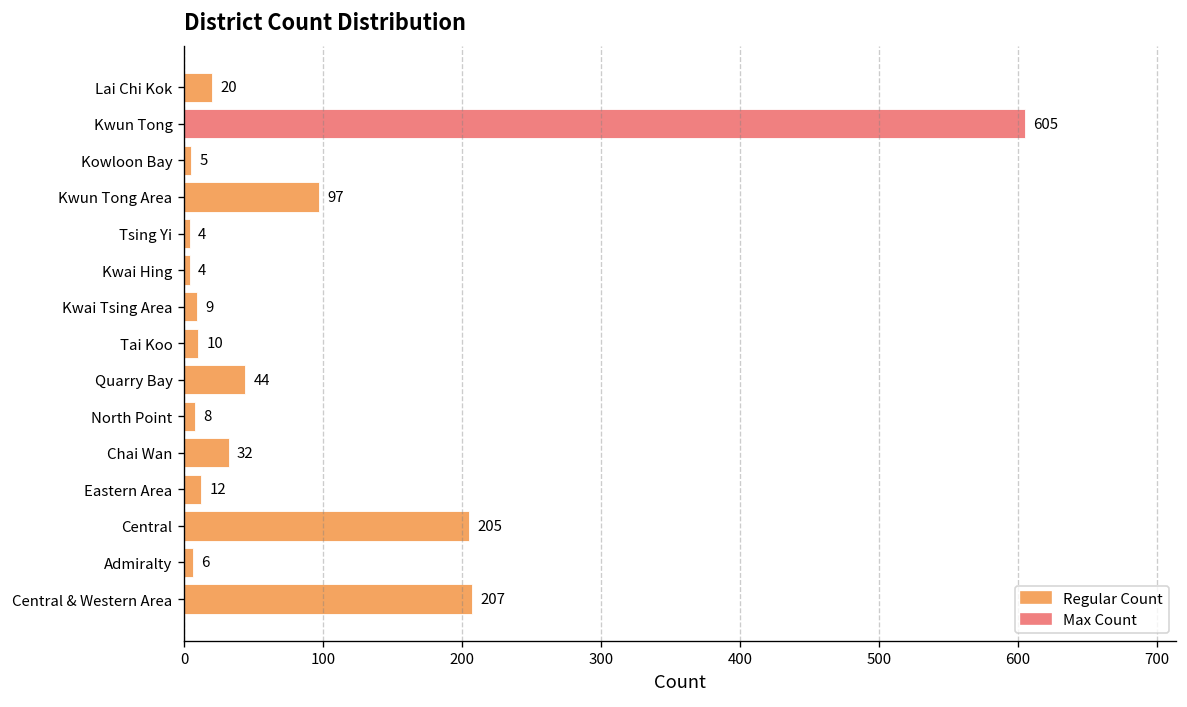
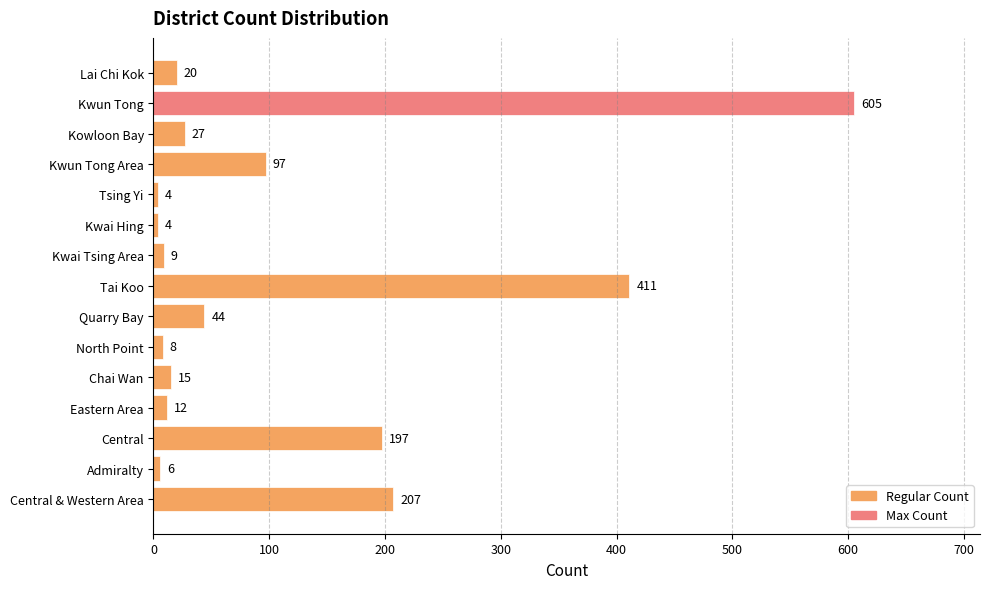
  {
    "Lai Chi Kok": 20,
    "Kwun Tong": 605,
-   "Kowloon Bay": 5,
+   "Kowloon Bay": 27,
    "Kwun Tong Area": 97,
    "Tsing Yi": 4,
    "Kwai Hing": 4,
    "Kwai Tsing Area": 9,
-   "Tai Koo": 10,
+   "Tai Koo": 411,
    "Quarry Bay": 44,
    "North Point": 8,
-   "Chai Wan": 32,
+   "Chai Wan": 15,
    "Eastern Area": 12,
-   "Central": 205,
+   "Central": 197,
    "Admiralty": 6,
    "Central & Western Area": 207
  }
